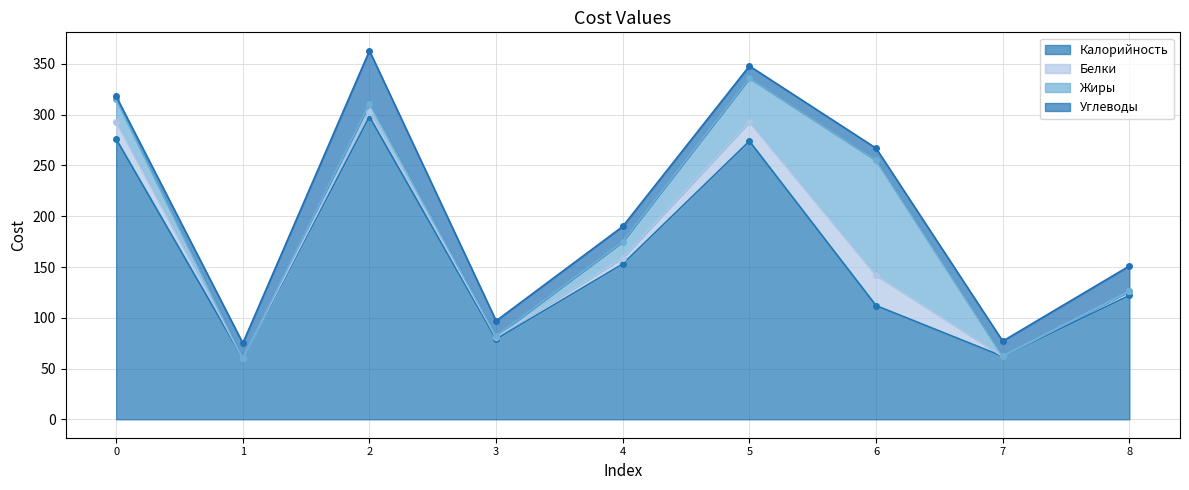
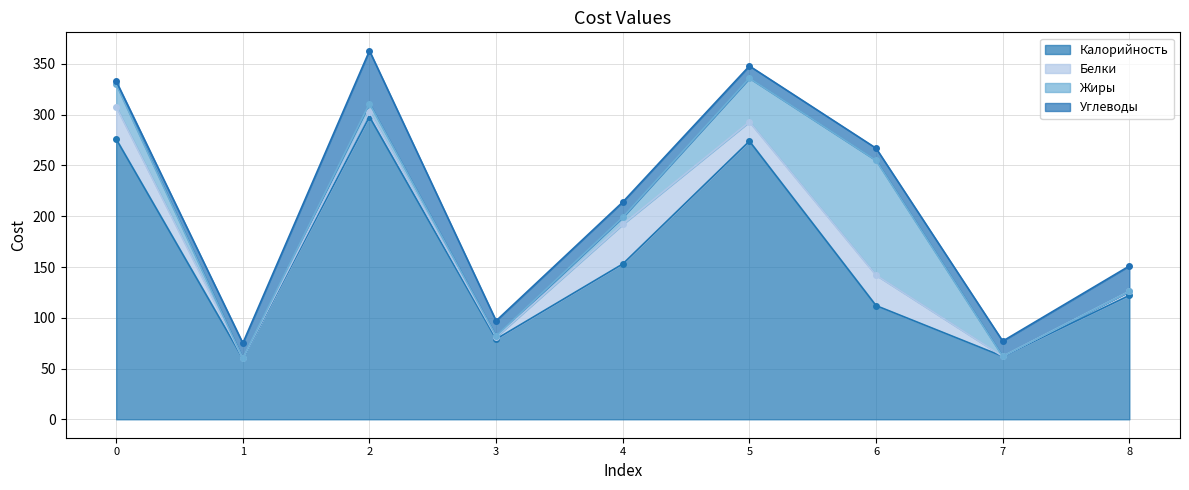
  {
    "Белки": {
-     "0": 17,
+     "0": 32,
      "2": 5,
-     "4": 6,
+     "4": 39,
      "5": 19,
      "6": 30
    },
    "Жиры": {
      "0": 22,
      "2": 8,
-     "4": 16,
+     "4": 7,
      "5": 43,
      "6": 113
    }
  }
